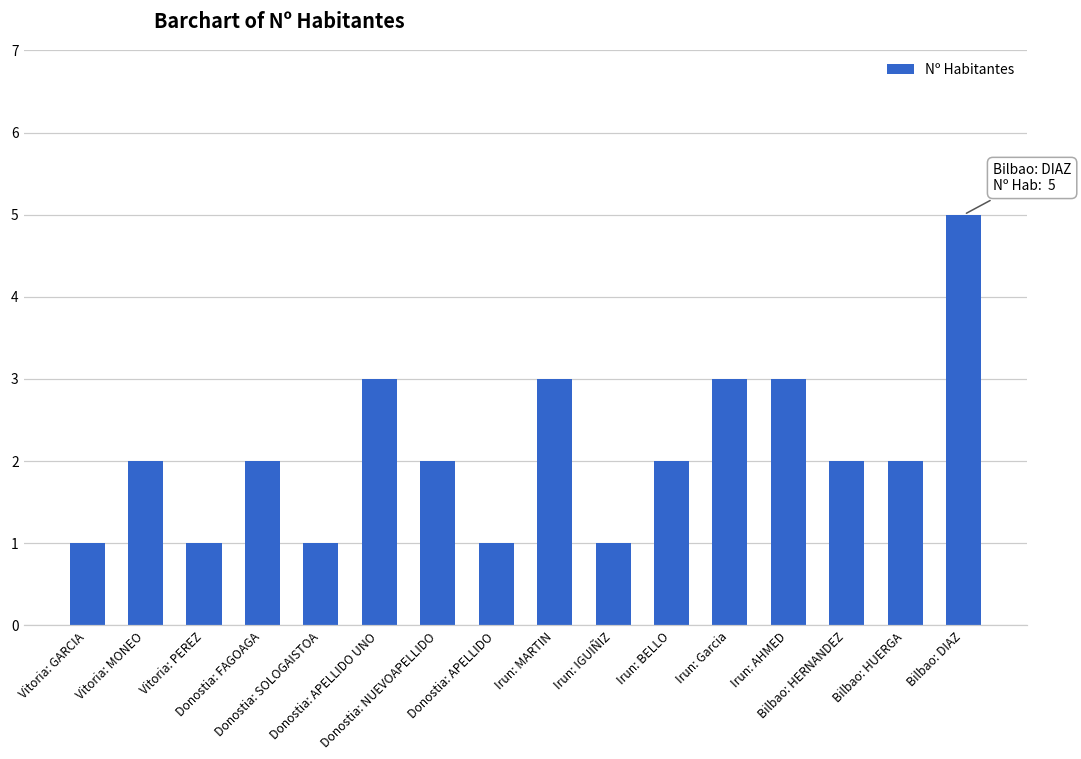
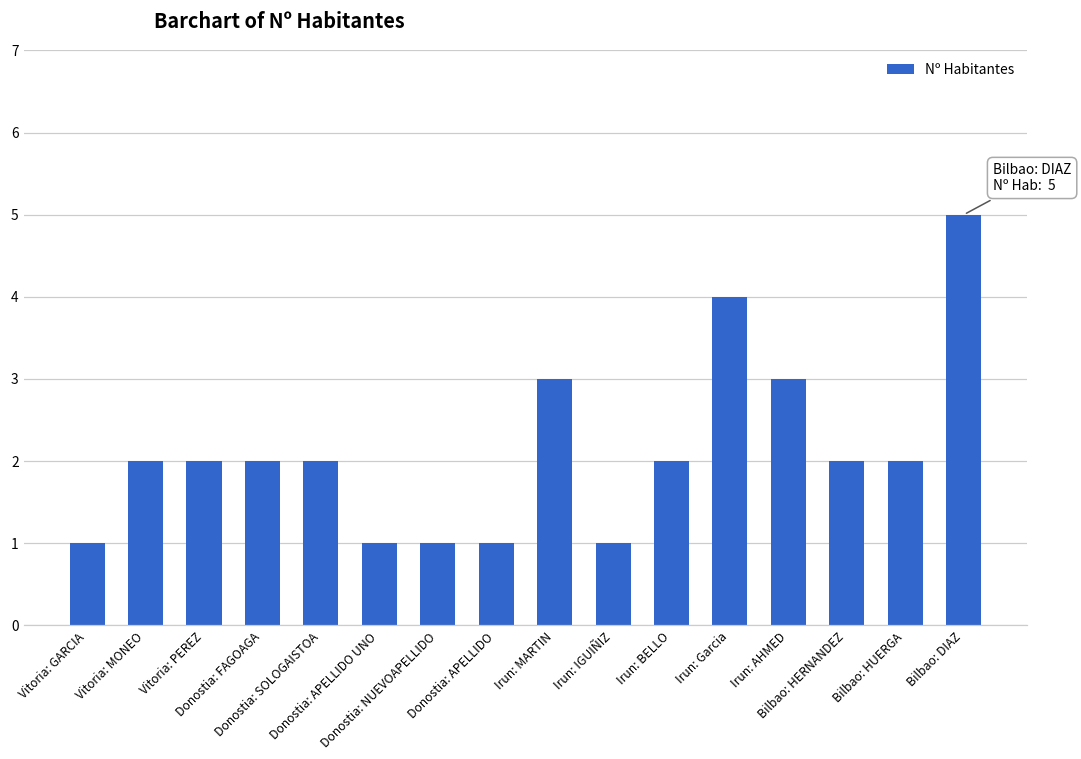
  {
    "Vitoria: GARCIA": 1,
    "Vitoria: MONEO": 2,
-   "Vitoria: PEREZ": 1,
+   "Vitoria: PEREZ": 2,
    "Donostia: FAGOAGA": 2,
-   "Donostia: SOLOGAISTOA": 1,
-   "Donostia: APELLIDO UNO": 3,
-   "Donostia: NUEVOAPELLIDO": 2,
+   "Donostia: SOLOGAISTOA": 2,
+   "Donostia: APELLIDO UNO": 1,
+   "Donostia: NUEVOAPELLIDO": 1,
    "Donostia: APELLIDO": 1,
    "Irun: MARTIN": 3,
    "Irun: IGUIÑIZ": 1,
    "Irun: BELLO": 2,
-   "Irun: Garcia": 3,
+   "Irun: Garcia": 4,
    "Irun: AHMED": 3,
    "Bilbao: HERNANDEZ": 2,
    "Bilbao: HUERGA": 2
  }
